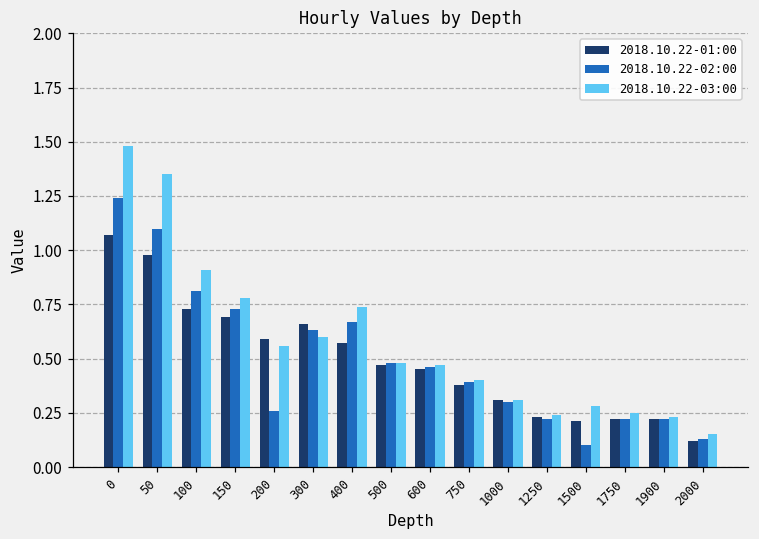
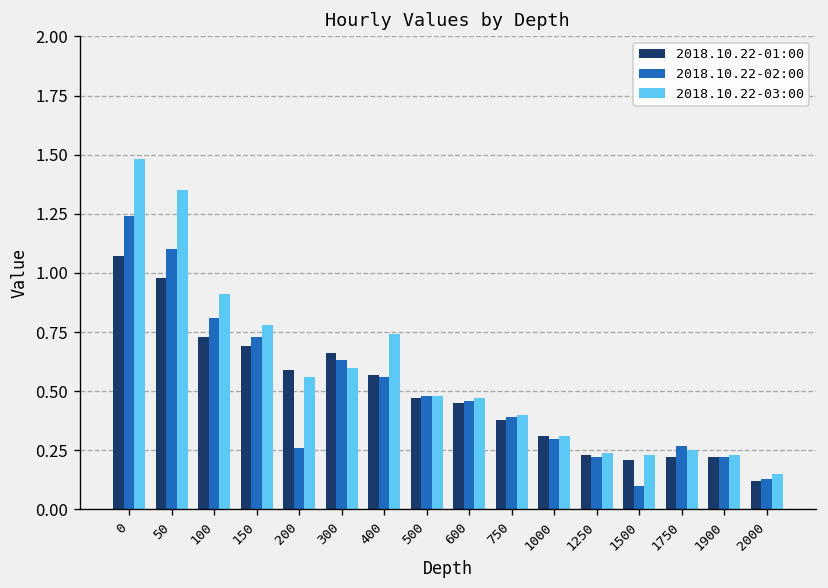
  {
    "2018.10.22-01:00": {
      "0": 1.07,
      "50": 0.98,
      "100": 0.73,
      "150": 0.69,
      "200": 0.59,
      "300": 0.66,
      "400": 0.57,
      "500": 0.47,
      "600": 0.45,
      "750": 0.38,
      "1000": 0.31,
      "1250": 0.23,
      "1500": 0.21,
      "1750": 0.22,
      "1900": 0.22,
      "2000": 0.12
    },
    "2018.10.22-02:00": {
      "0": 1.24,
      "50": 1.10,
      "100": 0.81,
      "150": 0.73,
      "200": 0.26,
      "300": 0.63,
-     "400": 0.67,
+     "400": 0.56,
      "500": 0.48,
      "600": 0.46,
      "750": 0.39,
      "1000": 0.30,
      "1250": 0.22,
      "1500": 0.10,
-     "1750": 0.22,
+     "1750": 0.27,
      "1900": 0.22,
      "2000": 0.13
    },
    "2018.10.22-03:00": {
      "0": 1.48,
      "50": 1.35,
      "100": 0.91,
      "150": 0.78,
      "200": 0.56,
      "300": 0.60,
      "400": 0.74,
      "500": 0.48,
      "600": 0.47,
      "750": 0.40,
      "1000": 0.31,
      "1250": 0.24,
-     "1500": 0.28,
+     "1500": 0.23,
      "1750": 0.25,
      "1900": 0.23,
      "2000": 0.15
    }
  }
